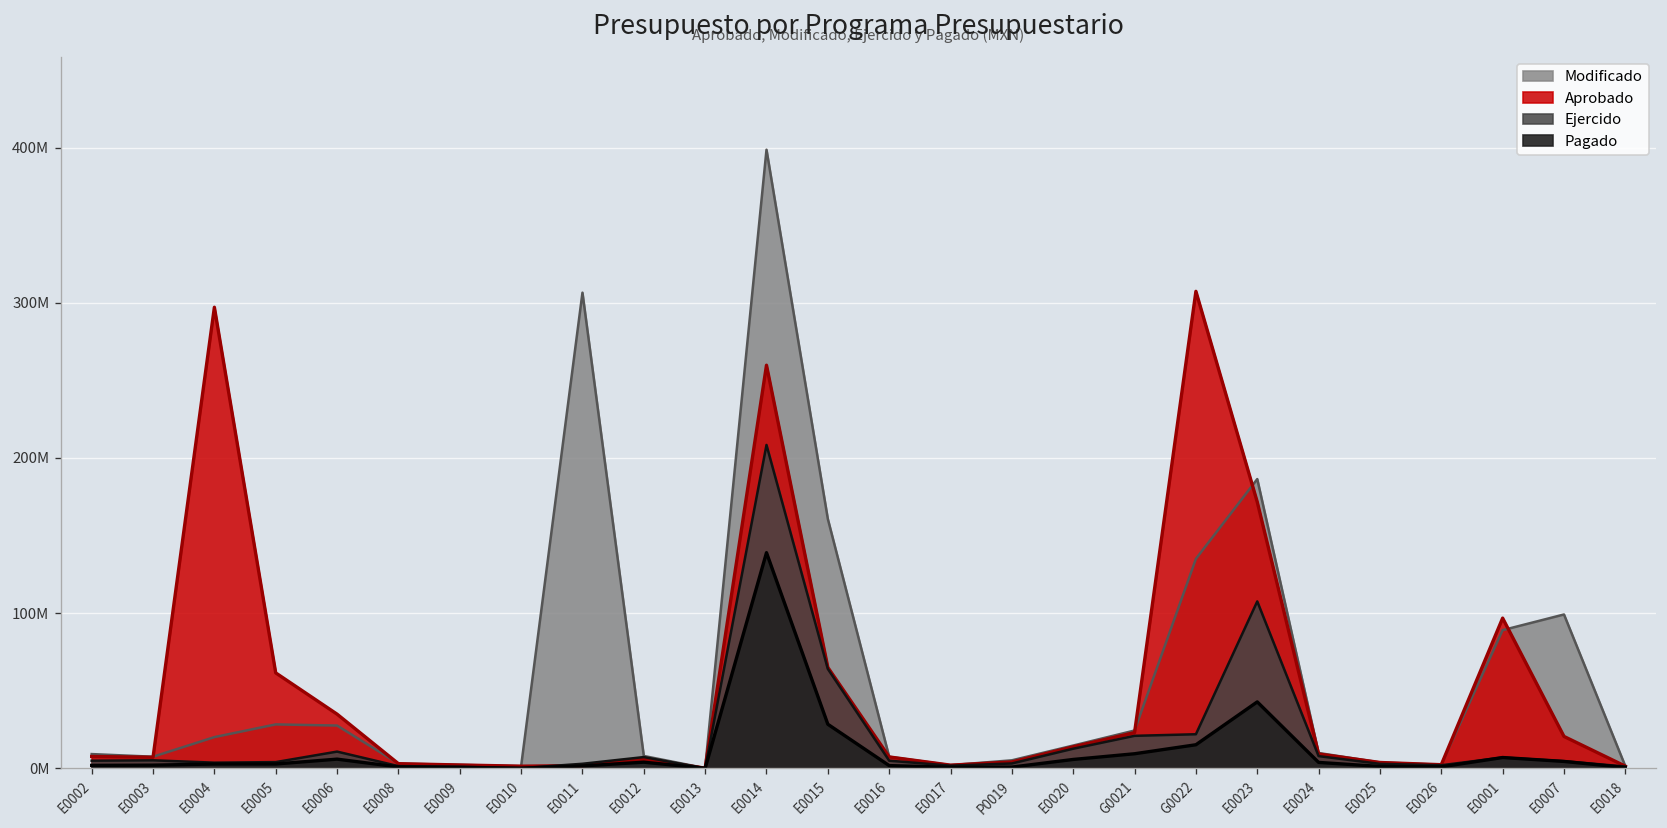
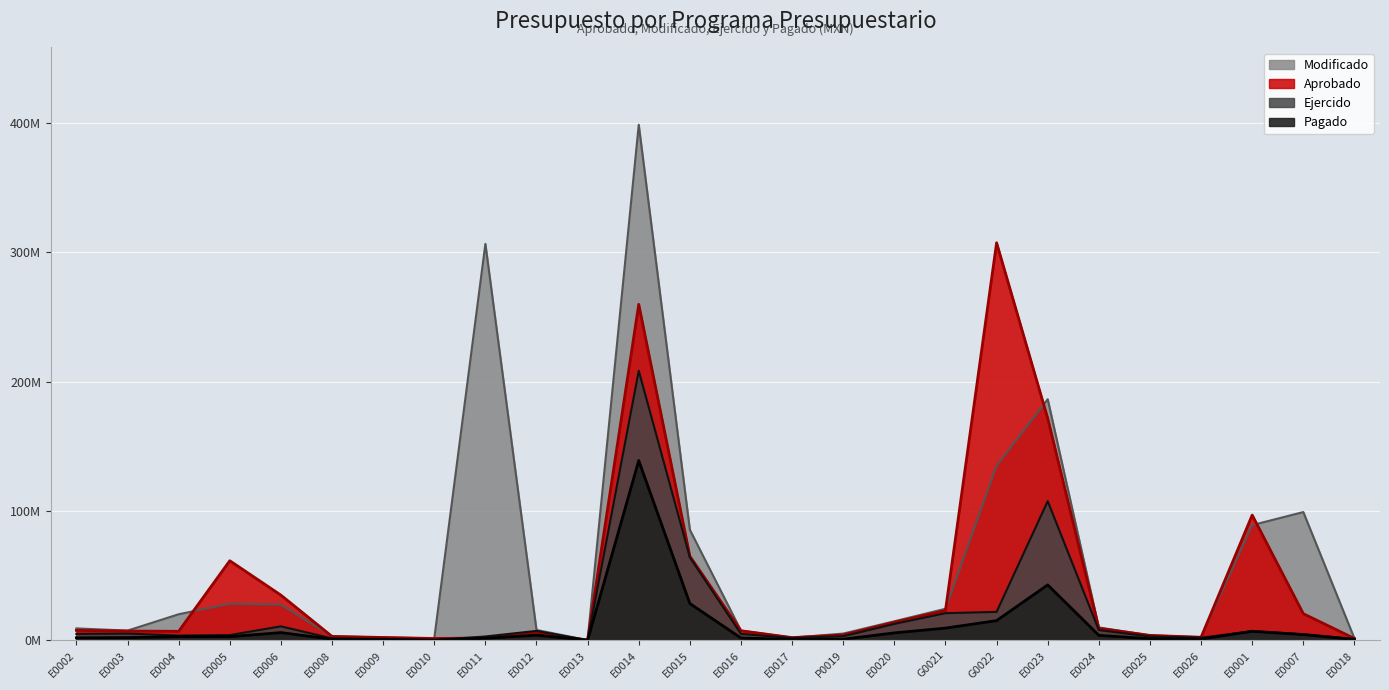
  {
    "Modificado": {
      "E0004": 20000000,
      "E0005": 28000000,
      "E0006": 28000000,
      "E0011": 307000000,
      "E0014": 399000000,
-     "E0015": 161000000,
+     "E0015": 85000000,
      "G0022": 135000000,
      "E0023": 186000000,
      "E0001": 89000000,
      "E0007": 99000000
    },
    "Aprobado": {
-     "E0004": 297000000,
+     "E0004": 7000000,
      "E0005": 61000000,
      "E0006": 35000000,
      "E0014": 260000000,
      "G0022": 307000000,
      "E0023": 172000000,
      "E0001": 97000000,
      "E0007": 21000000
    }
  }
